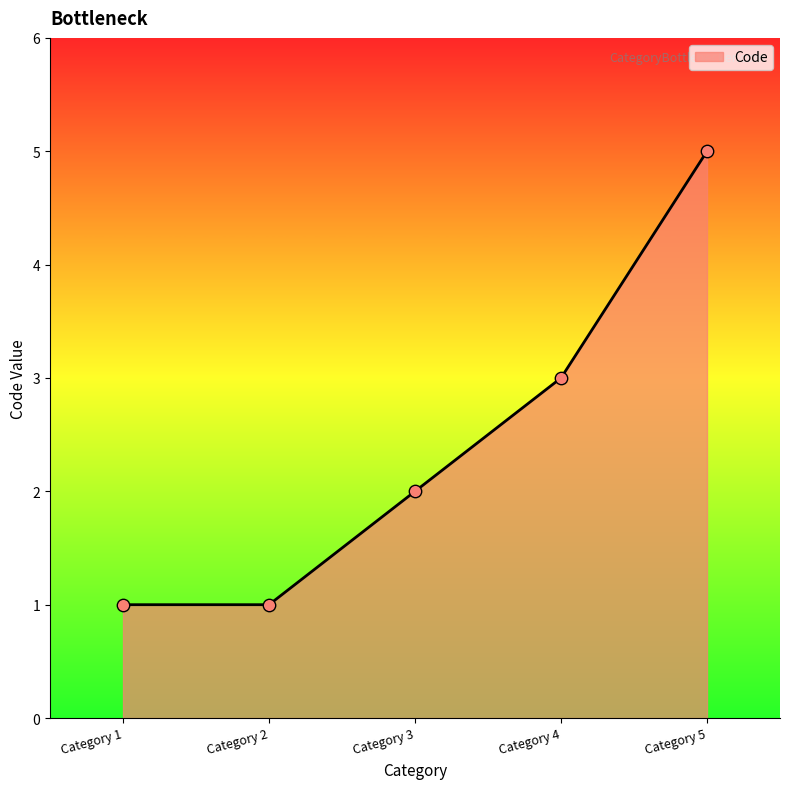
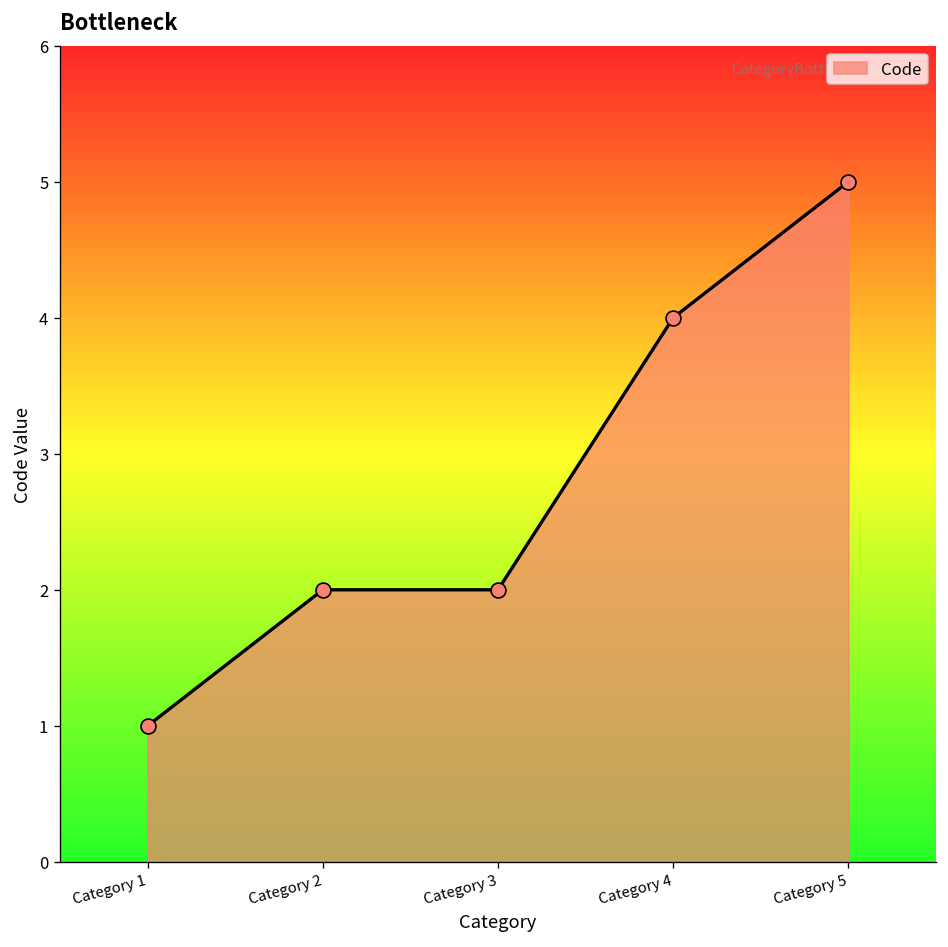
  {
    "Category 1": 1,
-   "Category 2": 1,
+   "Category 2": 2,
    "Category 3": 2,
-   "Category 4": 3,
+   "Category 4": 4,
    "Category 5": 5
  }
